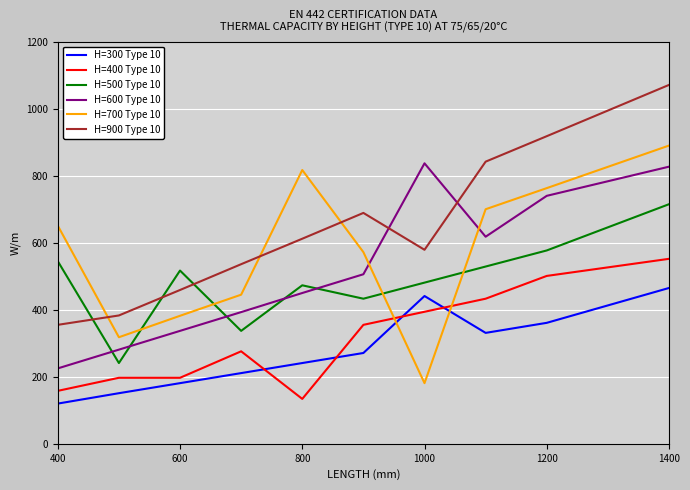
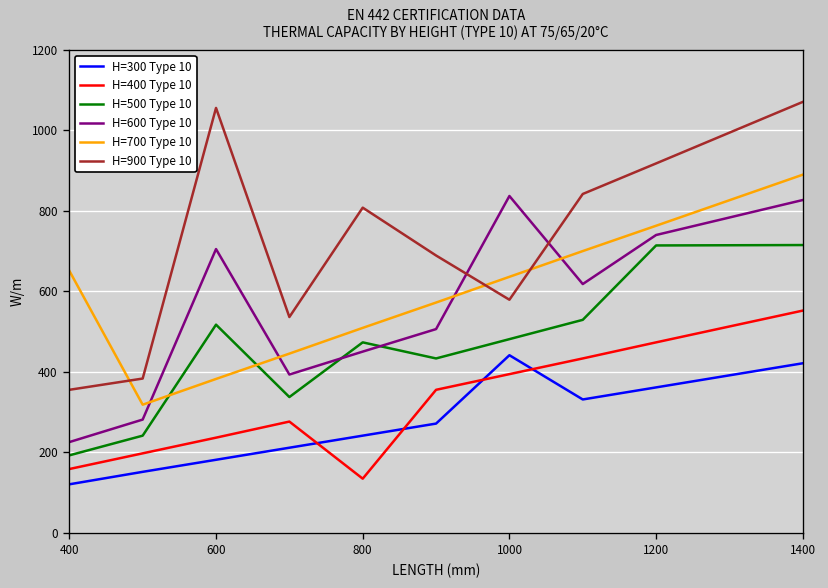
  {
    "H=300 Type 10": {
      "400": 120,
      "600": 180,
      "800": 240,
      "1000": 440,
      "1200": 360,
-     "1400": 470
+     "1400": 420
    },
    "H=400 Type 10": {
      "400": 160,
-     "600": 200,
+     "600": 240,
      "800": 130,
      "1000": 390,
-     "1200": 500,
+     "1200": 470,
      "1400": 550
    },
    "H=500 Type 10": {
-     "400": 550,
+     "400": 190,
      "600": 520,
      "800": 470,
      "1000": 480,
-     "1200": 580,
+     "1200": 710,
      "1400": 720
    },
    "H=600 Type 10": {
      "400": 230,
-     "600": 340,
+     "600": 710,
      "800": 450,
      "1000": 840,
      "1200": 740,
      "1400": 830
    },
    "H=700 Type 10": {
      "400": 650,
      "600": 380,
-     "800": 820,
-     "1000": 180,
+     "800": 510,
+     "1000": 640,
      "1200": 760,
      "1400": 890
    },
    "H=900 Type 10": {
      "400": 360,
-     "600": 460,
-     "800": 610,
+     "600": 1060,
+     "800": 810,
      "1000": 580,
      "1200": 920,
      "1400": 1070
    }
  }
